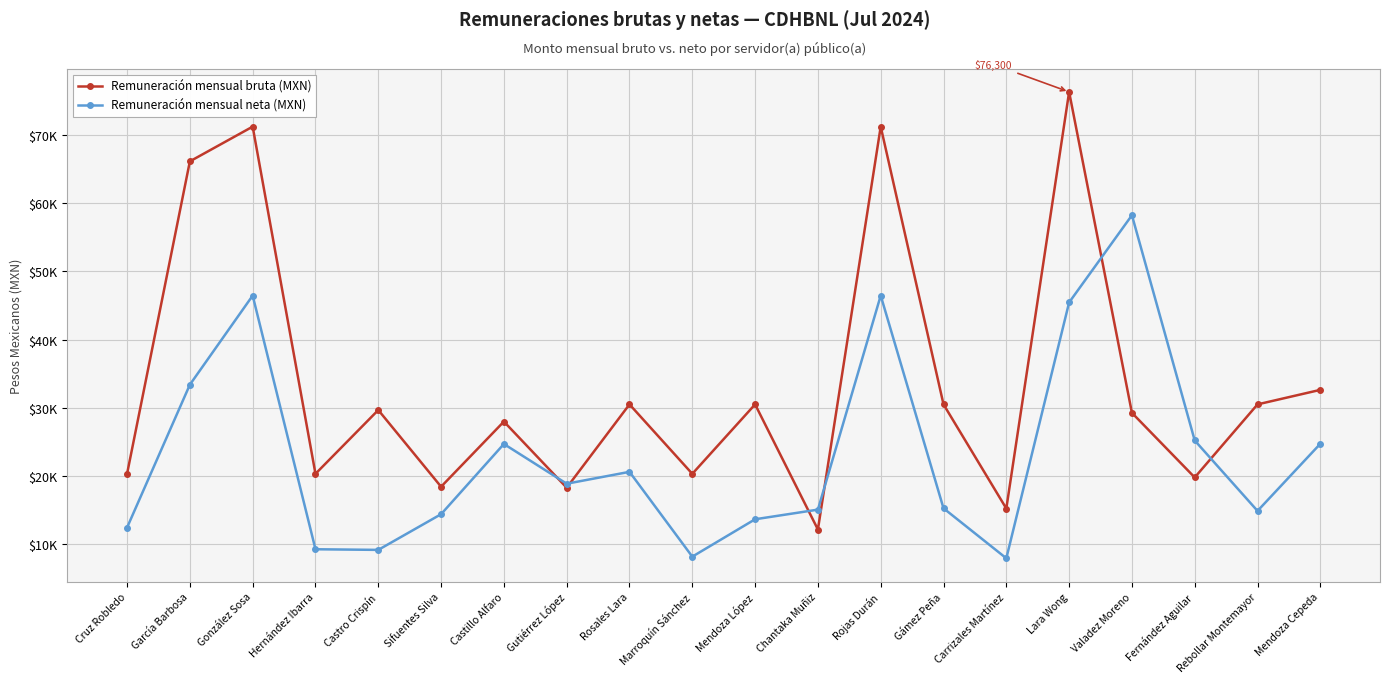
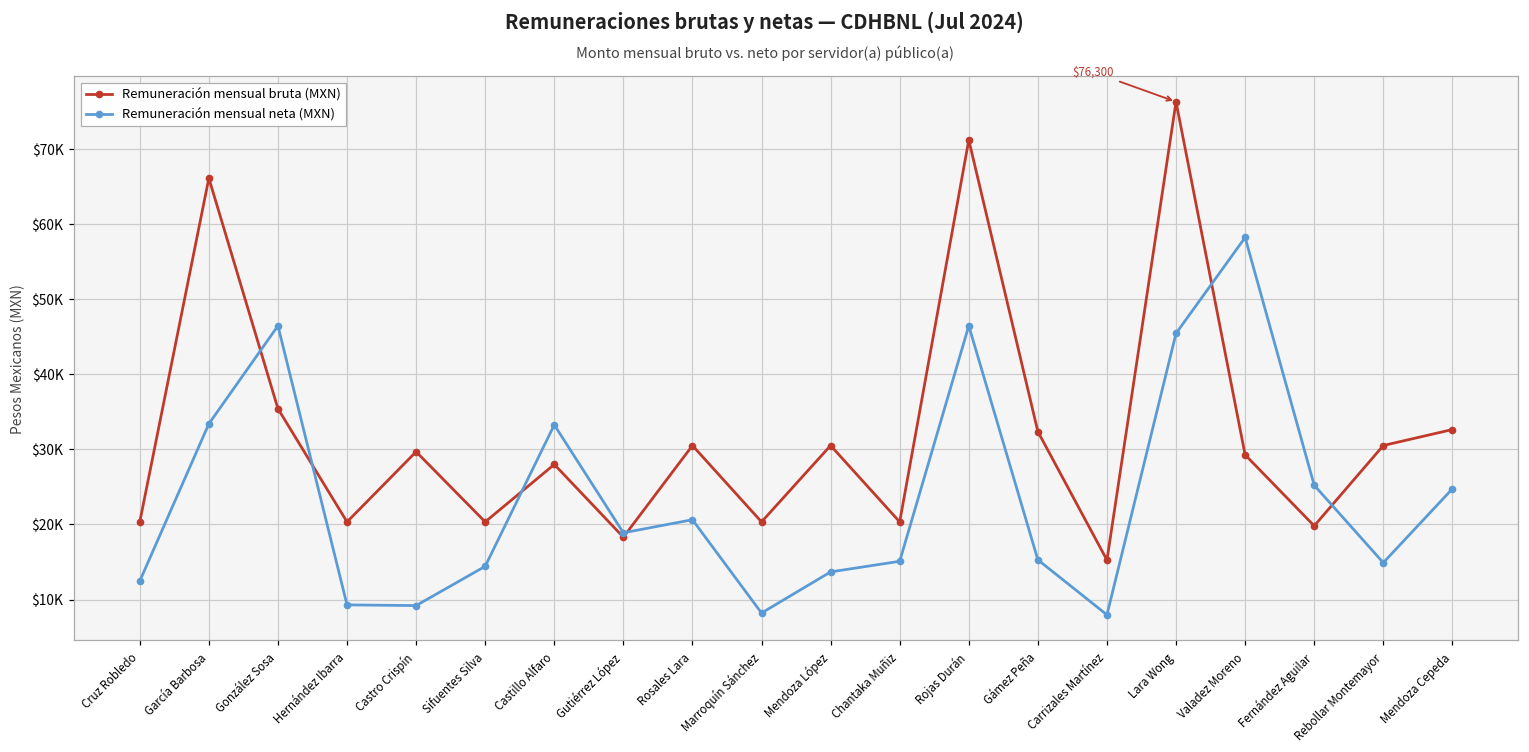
  {
    "Remuneración mensual bruta (MXN)": {
      "Cruz Robledo": "$20000",
      "García Barbosa": "$66000",
-     "González Sosa": "$71000",
+     "González Sosa": "$35000",
      "Hernández Ibarra": "$20000",
      "Castro Crispín": "$30000",
-     "Sifuentes Silva": "$18000",
+     "Sifuentes Silva": "$20000",
      "Castillo Alfaro": "$28000",
      "Gutiérrez López": "$18000",
      "Rosales Lara": "$31000",
      "Marroquín Sánchez": "$20000",
      "Mendoza López": "$31000",
-     "Chantaka Muñiz": "$12000",
+     "Chantaka Muñiz": "$20000",
      "Rojas Durán": "$71000",
-     "Gámez Peña": "$31000",
+     "Gámez Peña": "$32000",
      "Carrizales Martínez": "$15000",
      "Valadez Moreno": "$29000",
      "Fernández Aguilar": "$20000",
      "Rebollar Montemayor": "$31000",
      "Mendoza Cepeda": "$33000"
    },
    "Remuneración mensual neta (MXN)": {
      "Cruz Robledo": "$12000",
      "García Barbosa": "$33000",
      "González Sosa": "$46000",
      "Hernández Ibarra": "$9000",
      "Castro Crispín": "$9000",
      "Sifuentes Silva": "$14000",
-     "Castillo Alfaro": "$25000",
+     "Castillo Alfaro": "$33000",
      "Gutiérrez López": "$19000",
      "Rosales Lara": "$21000",
      "Marroquín Sánchez": "$8000",
      "Mendoza López": "$14000",
      "Chantaka Muñiz": "$15000",
      "Rojas Durán": "$46000",
      "Gámez Peña": "$15000",
      "Carrizales Martínez": "$8000",
      "Lara Wong": "$45000",
      "Valadez Moreno": "$58000",
      "Fernández Aguilar": "$25000",
      "Rebollar Montemayor": "$15000",
      "Mendoza Cepeda": "$25000"
    }
  }
